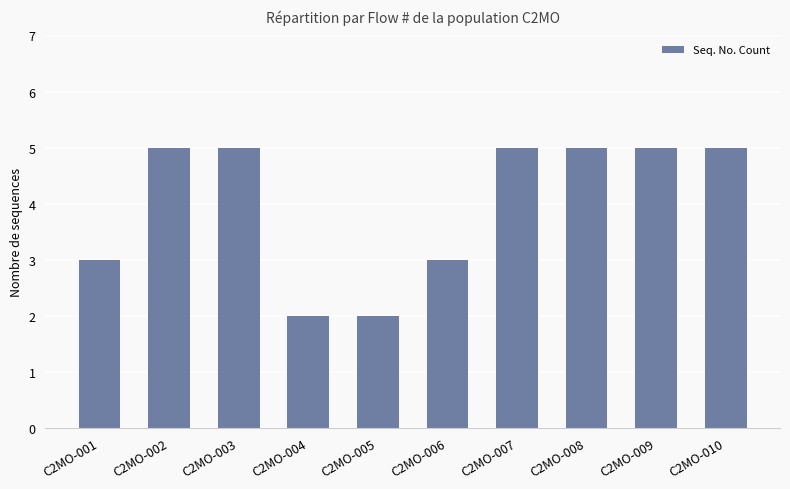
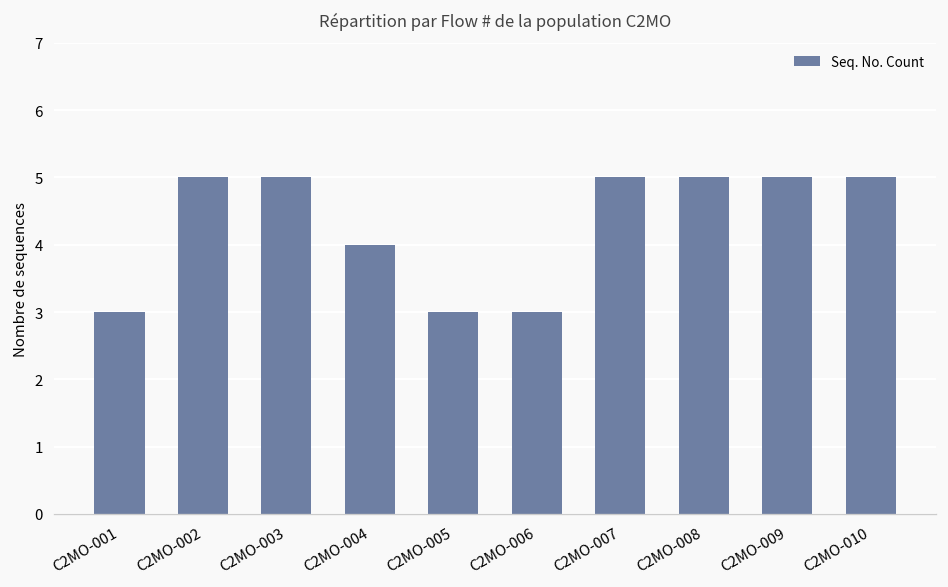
  {
    "C2MO-001": 3,
    "C2MO-002": 5,
    "C2MO-003": 5,
-   "C2MO-004": 2,
-   "C2MO-005": 2,
+   "C2MO-004": 4,
+   "C2MO-005": 3,
    "C2MO-006": 3,
    "C2MO-007": 5,
    "C2MO-008": 5,
    "C2MO-009": 5,
    "C2MO-010": 5
  }
